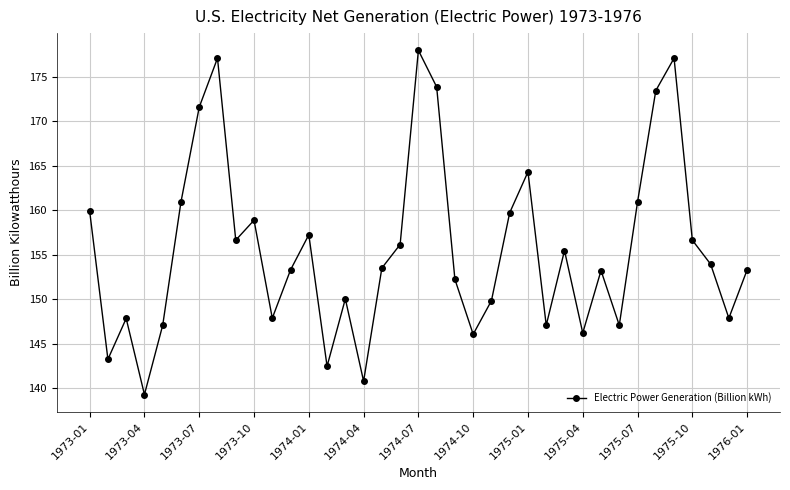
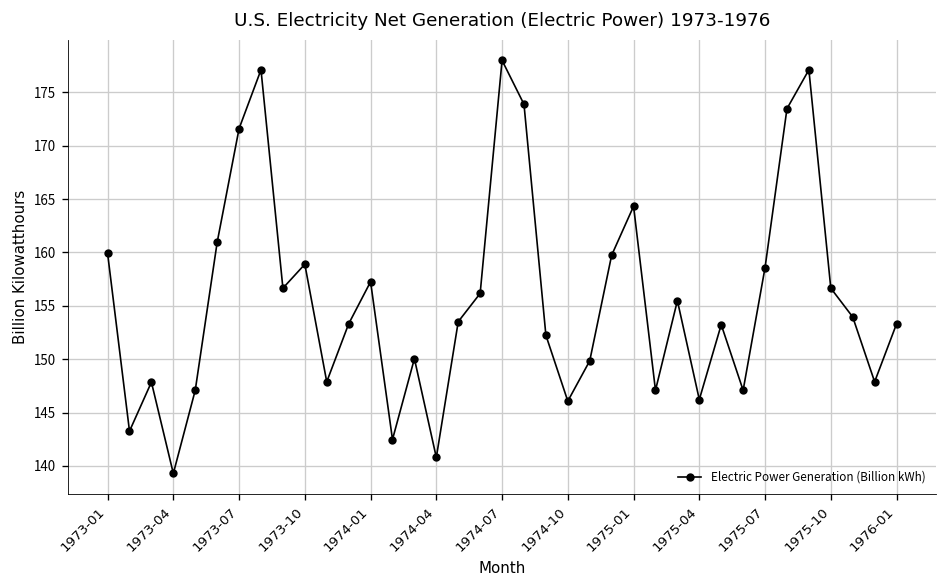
  {
    "1973-01": 160,
    "1973-04": 139,
    "1973-07": 172,
    "1973-10": 159,
    "1974-01": 157,
    "1974-04": 141,
    "1974-07": 178,
    "1974-10": 146,
    "1975-01": 164,
    "1975-04": 146,
-   "1975-07": 161,
+   "1975-07": 159,
    "1975-10": 157,
    "1976-01": 153
  }
